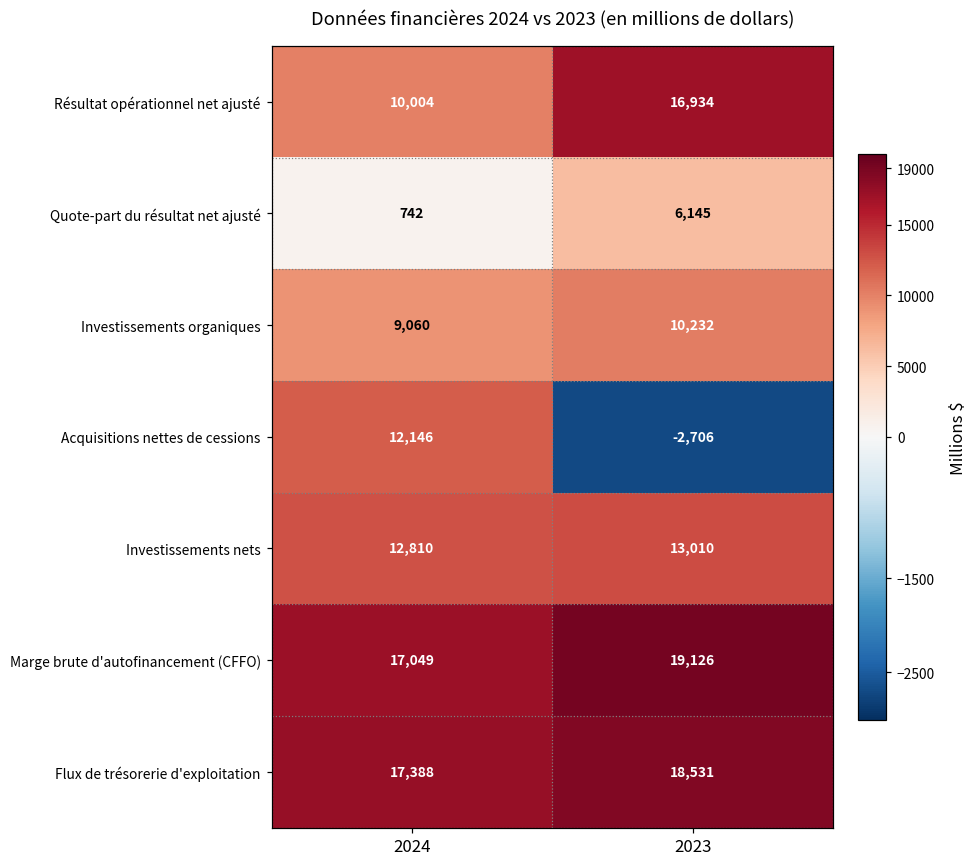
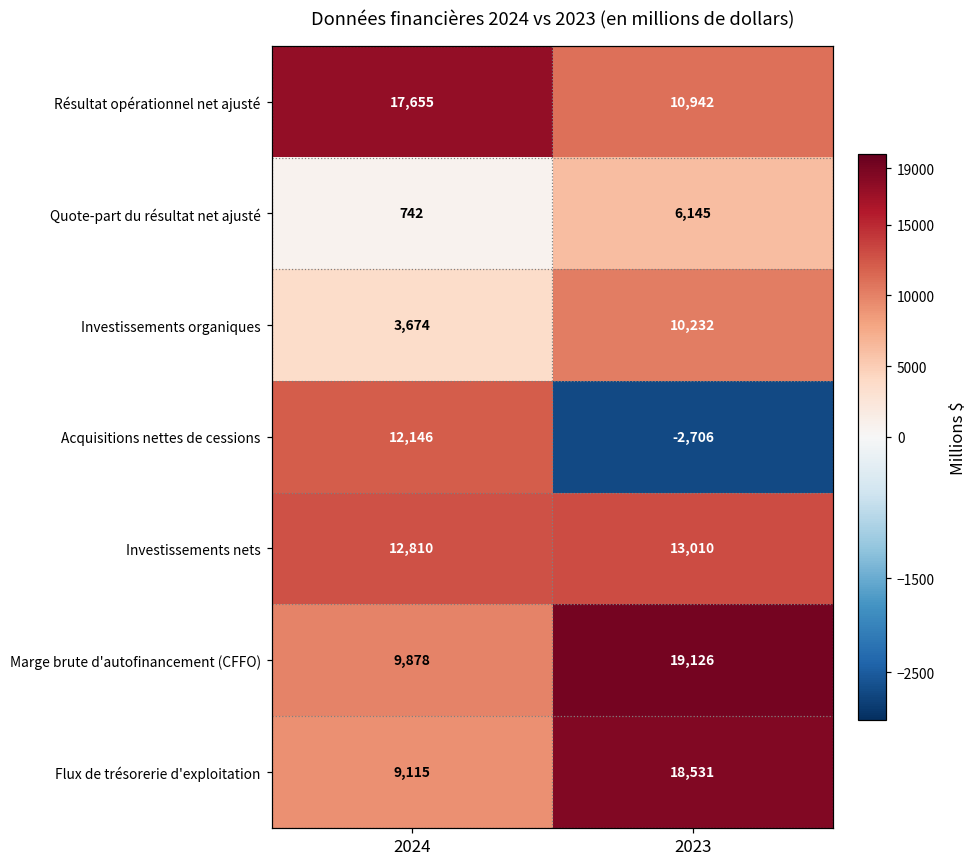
  {
    "Résultat opérationnel net ajusté": {
-     "2024": "10,004",
-     "2023": "16,934"
+     "2024": "17,655",
+     "2023": "10,942"
    },
    "Quote-part du résultat net ajusté": {
      "2024": "742",
      "2023": "6,145"
    },
    "Investissements organiques": {
-     "2024": "9,060",
+     "2024": "3,674",
      "2023": "10,232"
    },
    "Acquisitions nettes de cessions": {
      "2024": "12,146",
      "2023": "-2,706"
    },
    "Investissements nets": {
      "2024": "12,810",
      "2023": "13,010"
    },
    "Marge brute d'autofinancement (CFFO)": {
-     "2024": "17,049",
+     "2024": "9,878",
      "2023": "19,126"
    },
    "Flux de trésorerie d'exploitation": {
-     "2024": "17,388",
+     "2024": "9,115",
      "2023": "18,531"
    }
  }
